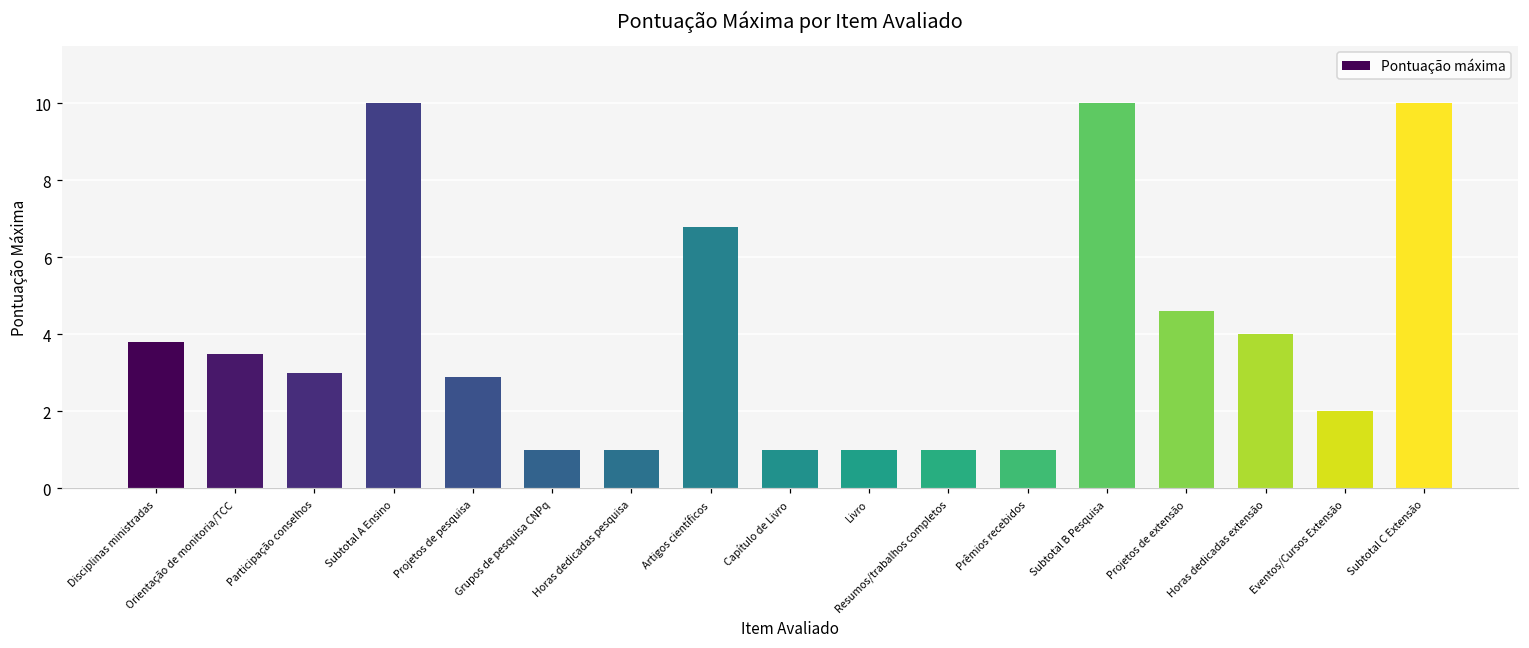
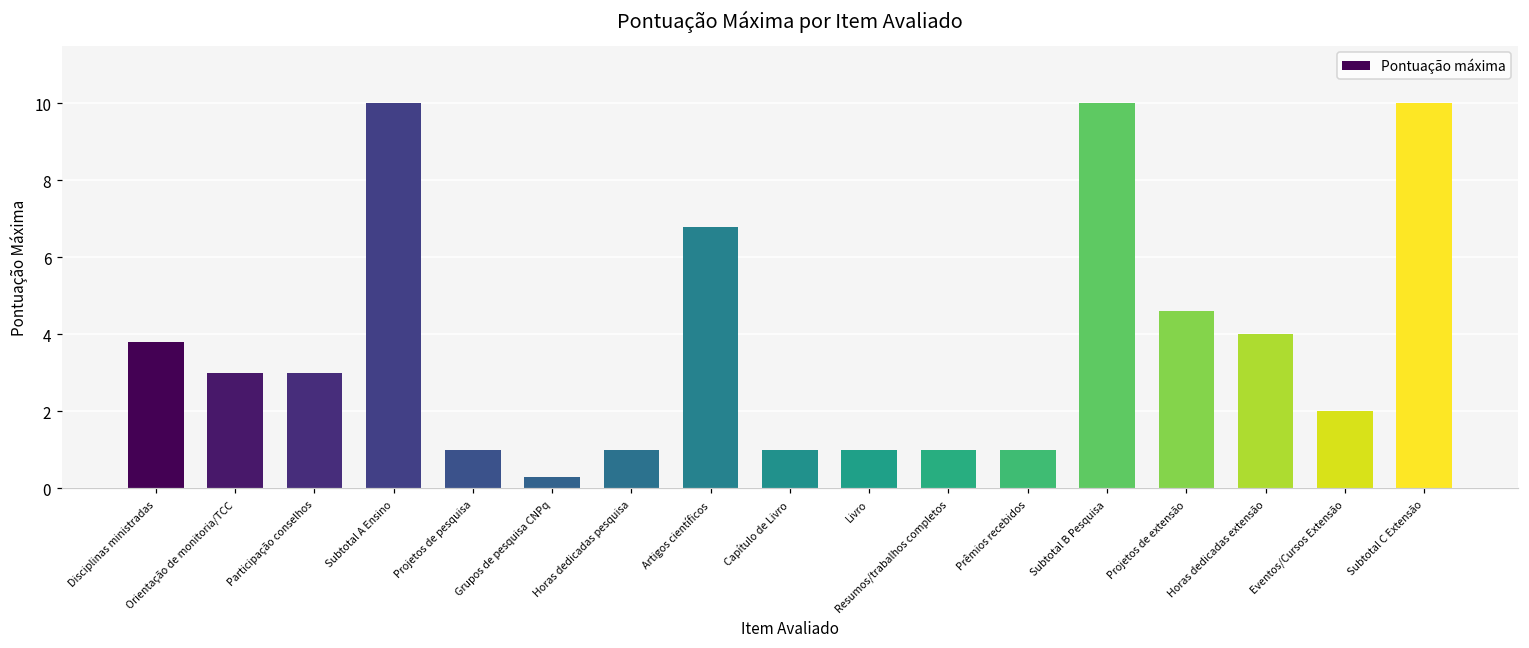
  {
    "Disciplinas ministradas": 3.8,
-   "Orientação de monitoria/TCC": 3.5,
+   "Orientação de monitoria/TCC": 3.0,
    "Participação conselhos": 3.0,
    "Subtotal A Ensino": 10.0,
-   "Projetos de pesquisa": 2.9,
-   "Grupos de pesquisa CNPq": 1.0,
+   "Projetos de pesquisa": 1.0,
+   "Grupos de pesquisa CNPq": 0.3,
    "Horas dedicadas pesquisa": 1.0,
    "Artigos científicos": 6.8,
    "Capítulo de Livro": 1.0,
    "Livro": 1.0,
    "Resumos/trabalhos completos": 1.0,
    "Prêmios recebidos": 1.0,
    "Subtotal B Pesquisa": 10.0,
    "Projetos de extensão": 4.6,
    "Horas dedicadas extensão": 4.0,
    "Eventos/Cursos Extensão": 2.0,
    "Subtotal C Extensão": 10.0
  }
